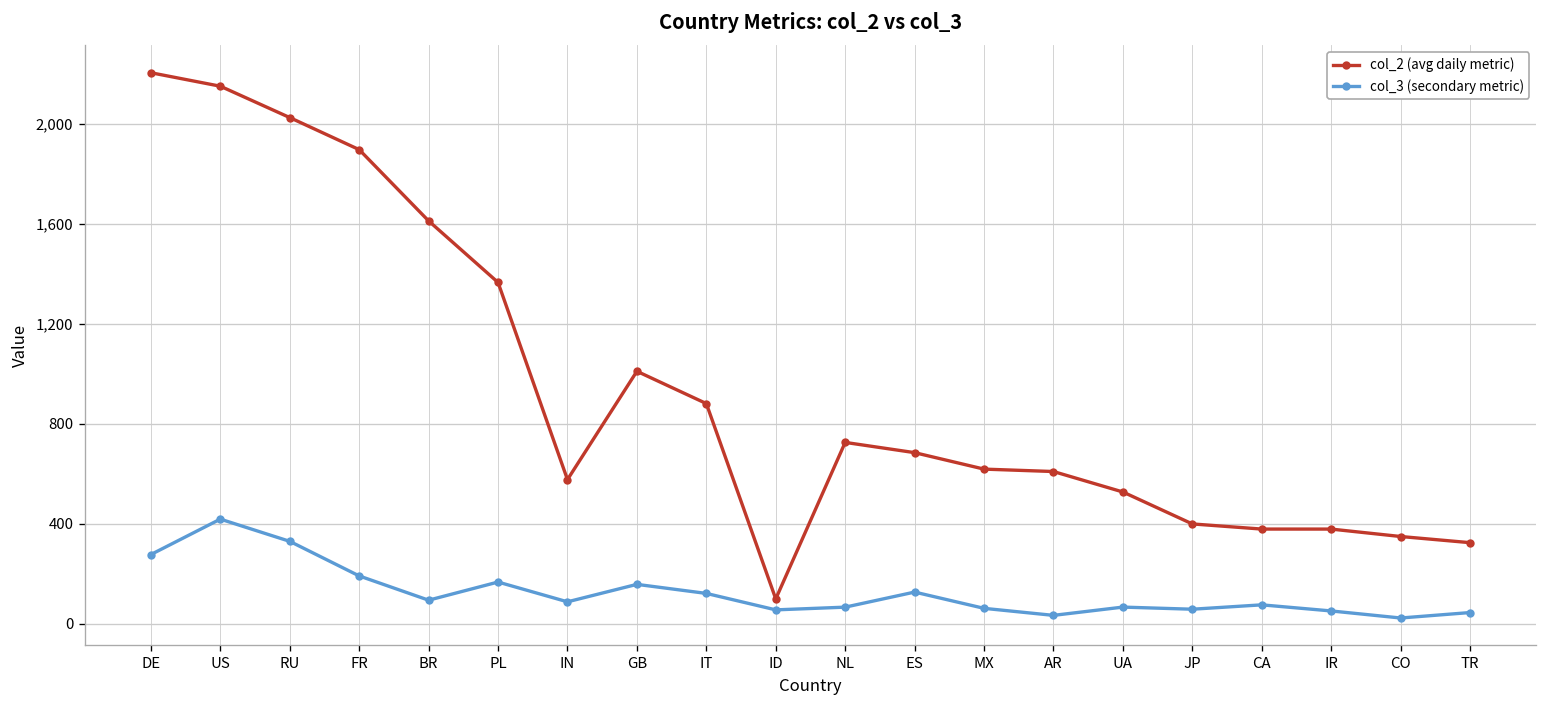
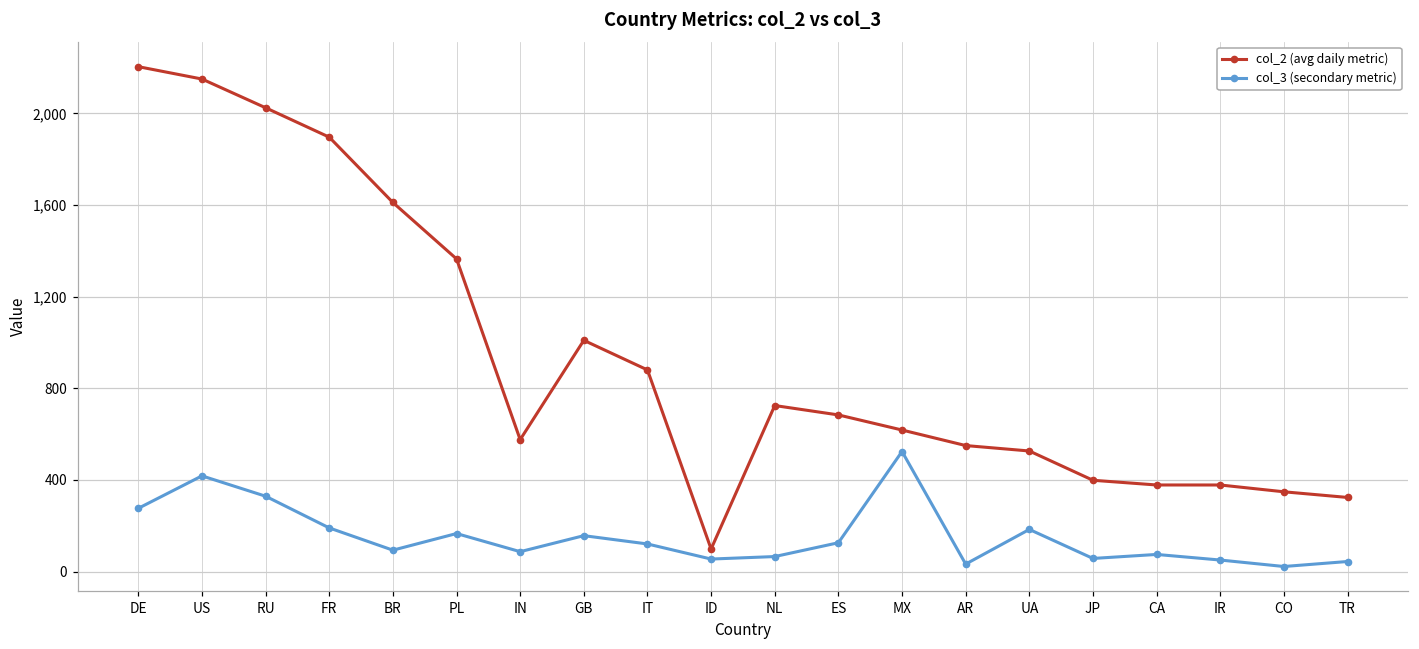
  {
    "col_2 (avg daily metric)": {
      "DE": "2,200",
      "US": "2,150",
      "RU": "2,020",
      "FR": "1,900",
      "BR": "1,610",
      "PL": "1,370",
      "IN": "580",
      "GB": "1,010",
      "IT": "880",
      "ID": "100",
      "NL": "720",
      "ES": "680",
      "MX": "620",
-     "AR": "610",
+     "AR": "550",
      "UA": "530",
      "JP": "400",
      "CA": "380",
      "IR": "380",
      "CO": "350",
      "TR": "320"
    },
    "col_3 (secondary metric)": {
      "DE": "280",
      "US": "420",
      "RU": "330",
      "FR": "190",
      "BR": "90",
      "PL": "170",
      "IN": "90",
      "GB": "160",
      "IT": "120",
      "ID": "50",
      "NL": "70",
      "ES": "130",
-     "MX": "60",
+     "MX": "520",
      "AR": "30",
-     "UA": "70",
+     "UA": "180",
      "JP": "60",
      "CA": "70",
      "IR": "50",
      "CO": "20",
      "TR": "40"
    }
  }
